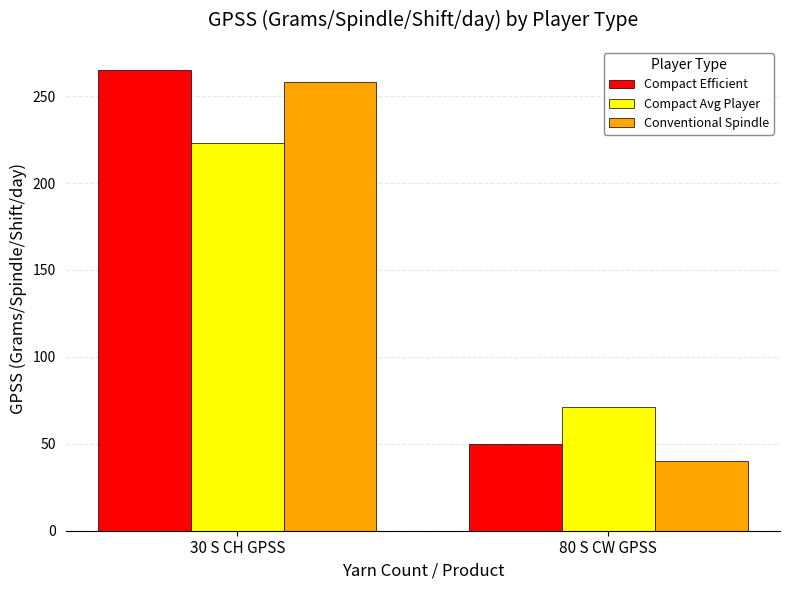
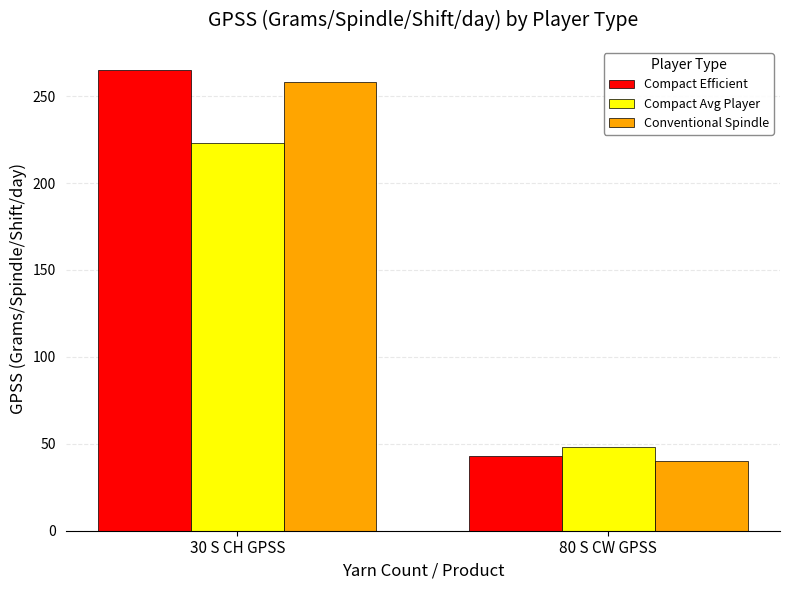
  {
    "Compact Efficient": {
      "30 S CH GPSS": 265,
-     "80 S CW GPSS": 50
+     "80 S CW GPSS": 43
    },
    "Compact Avg Player": {
      "30 S CH GPSS": 223,
-     "80 S CW GPSS": 71
+     "80 S CW GPSS": 48
    },
    "Conventional Spindle": {
      "30 S CH GPSS": 258,
      "80 S CW GPSS": 40
    }
  }
